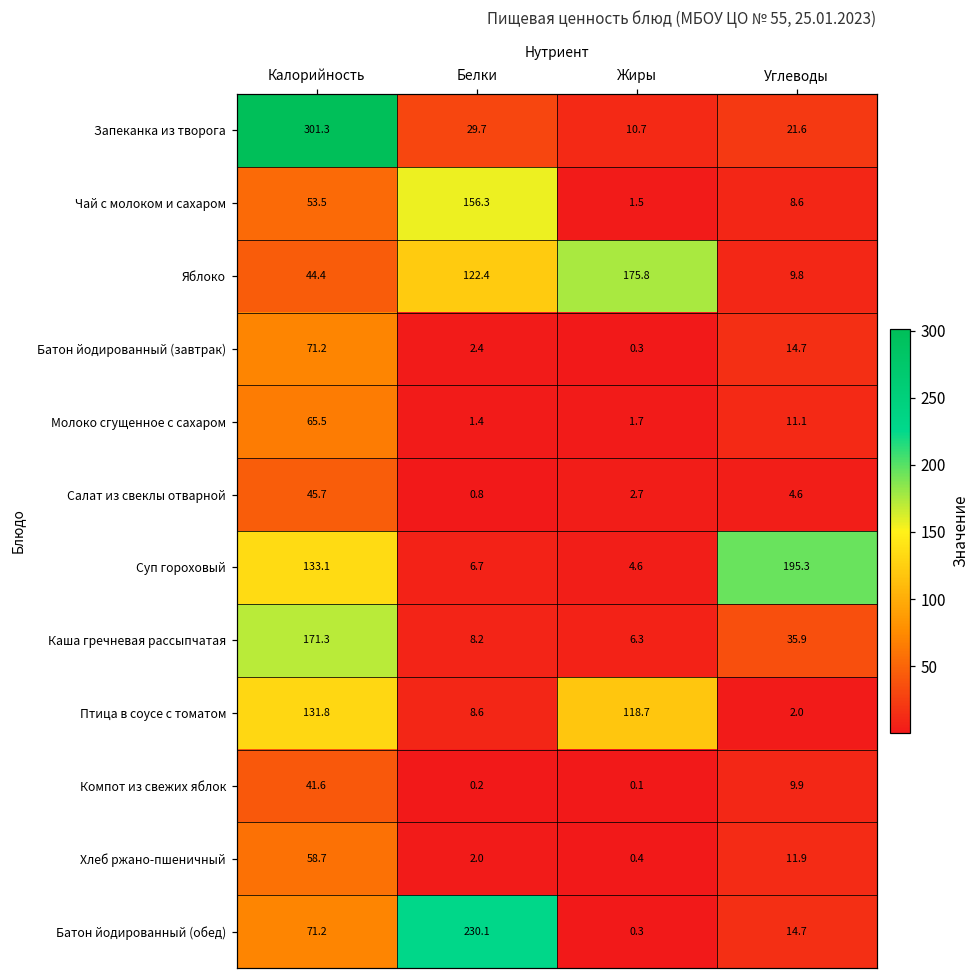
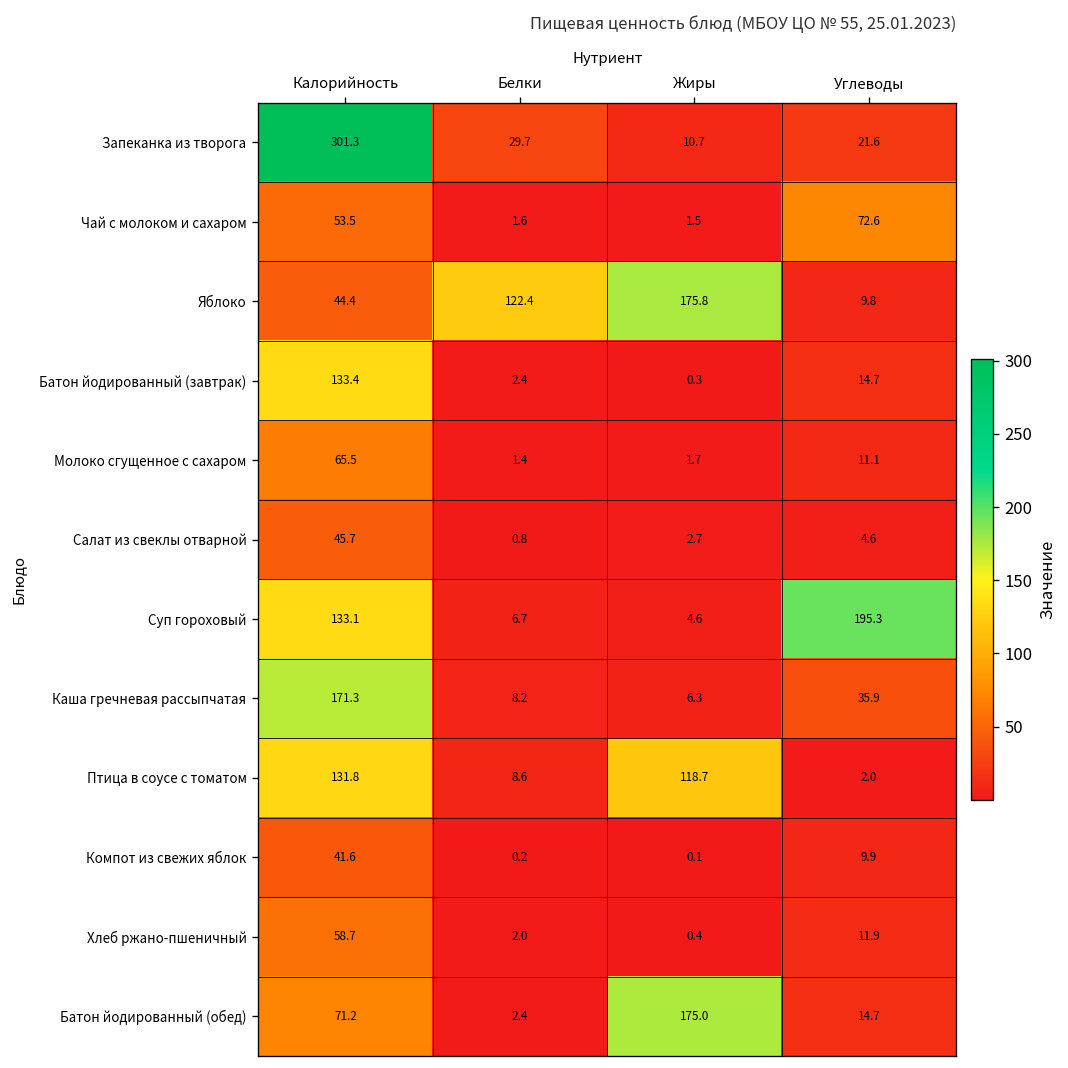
  {
    "Запеканка из творога": {
      "Калорийность": 301.3,
      "Белки": 29.7,
      "Жиры": 10.7,
      "Углеводы": 21.6
    },
    "Чай с молоком и сахаром": {
      "Калорийность": 53.5,
-     "Белки": 156.3,
+     "Белки": 1.6,
      "Жиры": 1.5,
-     "Углеводы": 8.6
+     "Углеводы": 72.6
    },
    "Яблоко": {
      "Калорийность": 44.4,
      "Белки": 122.4,
      "Жиры": 175.8,
      "Углеводы": 9.8
    },
    "Батон йодированный (завтрак)": {
-     "Калорийность": 71.2,
+     "Калорийность": 133.4,
      "Белки": 2.4,
      "Жиры": 0.3,
      "Углеводы": 14.7
    },
    "Молоко сгущенное с сахаром": {
      "Калорийность": 65.5,
      "Белки": 1.4,
      "Жиры": 1.7,
      "Углеводы": 11.1
    },
    "Салат из свеклы отварной": {
      "Калорийность": 45.7,
      "Белки": 0.8,
      "Жиры": 2.7,
      "Углеводы": 4.6
    },
    "Суп гороховый": {
      "Калорийность": 133.1,
      "Белки": 6.7,
      "Жиры": 4.6,
      "Углеводы": 195.3
    },
    "Каша гречневая рассыпчатая": {
      "Калорийность": 171.3,
      "Белки": 8.2,
      "Жиры": 6.3,
      "Углеводы": 35.9
    },
    "Птица в соусе с томатом": {
      "Калорийность": 131.8,
      "Белки": 8.6,
      "Жиры": 118.7,
      "Углеводы": 2.0
    },
    "Компот из свежих яблок": {
      "Калорийность": 41.6,
      "Белки": 0.2,
      "Жиры": 0.1,
      "Углеводы": 9.9
    },
    "Хлеб ржано-пшеничный": {
      "Калорийность": 58.7,
      "Белки": 2.0,
      "Жиры": 0.4,
      "Углеводы": 11.9
    },
    "Батон йодированный (обед)": {
      "Калорийность": 71.2,
-     "Белки": 230.1,
-     "Жиры": 0.3,
+     "Белки": 2.4,
+     "Жиры": 175.0,
      "Углеводы": 14.7
    }
  }
